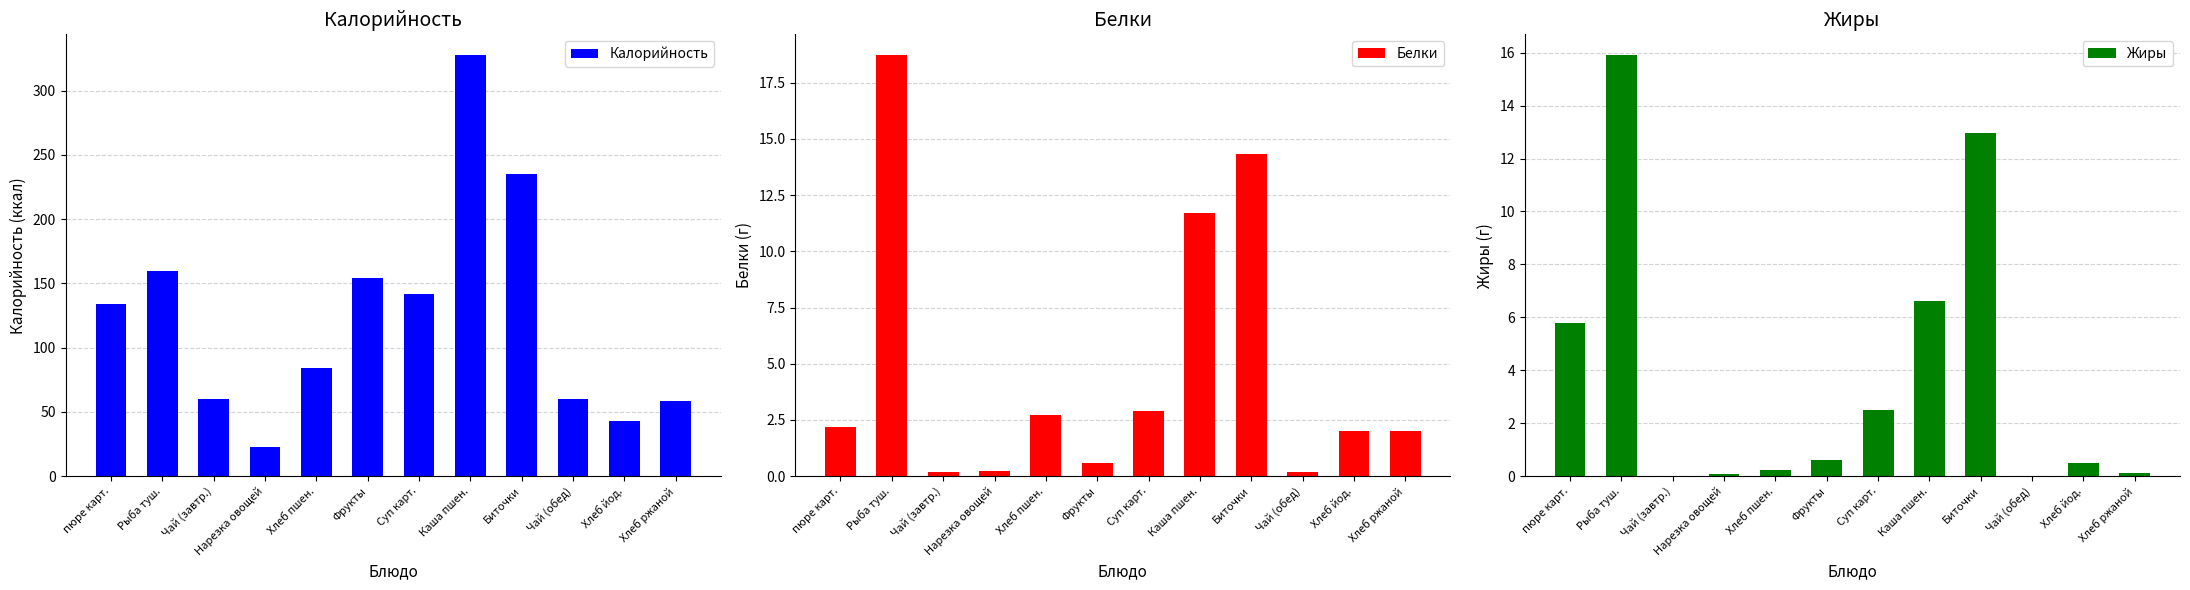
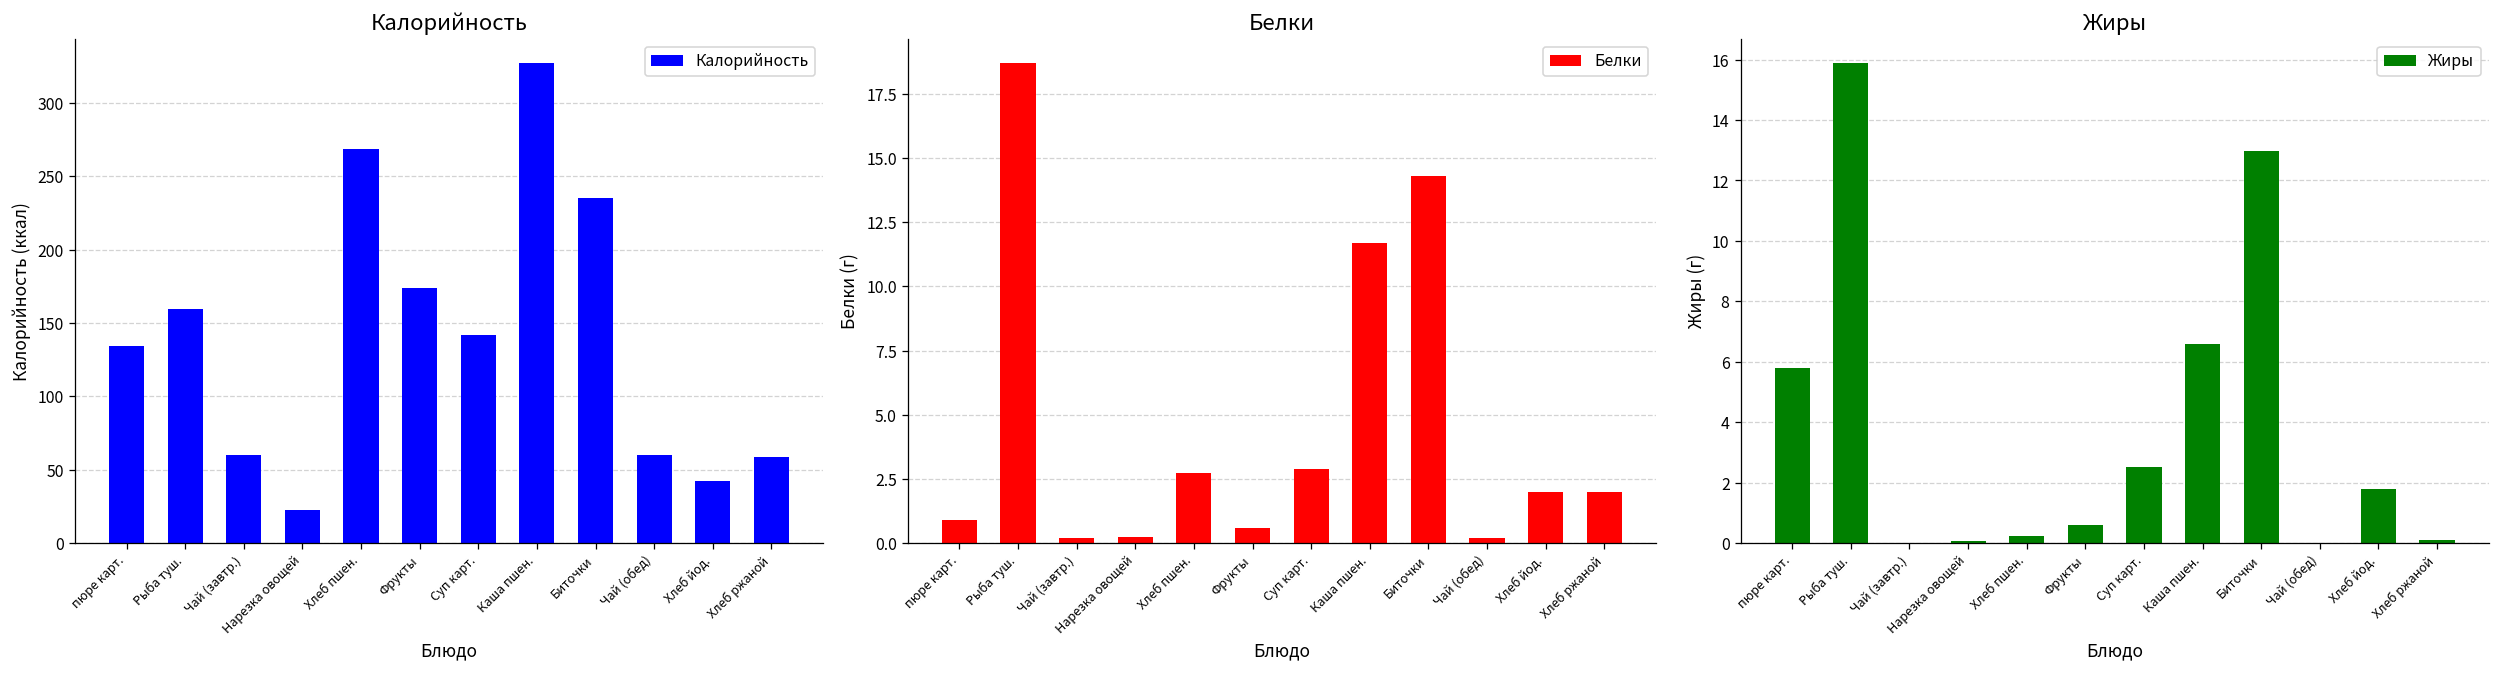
  {
    "Калорийность": {
      "пюре карт.": 134,
      "Рыба туш.": 160,
      "Чай (завтр.)": 60,
      "Нарезка овощей": 23,
-     "Хлеб пшен.": 84,
-     "Фрукты": 154,
+     "Хлеб пшен.": 269,
+     "Фрукты": 174,
      "Суп карт.": 142,
      "Каша пшен.": 328,
      "Биточки": 235,
      "Чай (обед)": 60,
      "Хлеб йод.": 43,
      "Хлеб ржаной": 59
    },
    "Белки": {
-     "пюре карт.": 2.2,
+     "пюре карт.": 0.9,
      "Рыба туш.": 18.7,
      "Чай (завтр.)": 0.2,
      "Нарезка овощей": 0.2,
      "Хлеб пшен.": 2.7,
      "Фрукты": 0.6,
      "Суп карт.": 2.9,
      "Каша пшен.": 11.7,
      "Биточки": 14.3,
      "Чай (обед)": 0.2,
      "Хлеб йод.": 2.0,
      "Хлеб ржаной": 2.0
    },
    "Жиры": {
      "пюре карт.": 5.8,
      "Рыба туш.": 15.9,
      "Чай (завтр.)": 0.0,
      "Хлеб пшен.": 0.2,
      "Фрукты": 0.6,
      "Суп карт.": 2.5,
      "Каша пшен.": 6.6,
      "Биточки": 13.0,
      "Чай (обед)": 0.0,
-     "Хлеб йод.": 0.5,
+     "Хлеб йод.": 1.8,
      "Хлеб ржаной": 0.1
    }
  }
